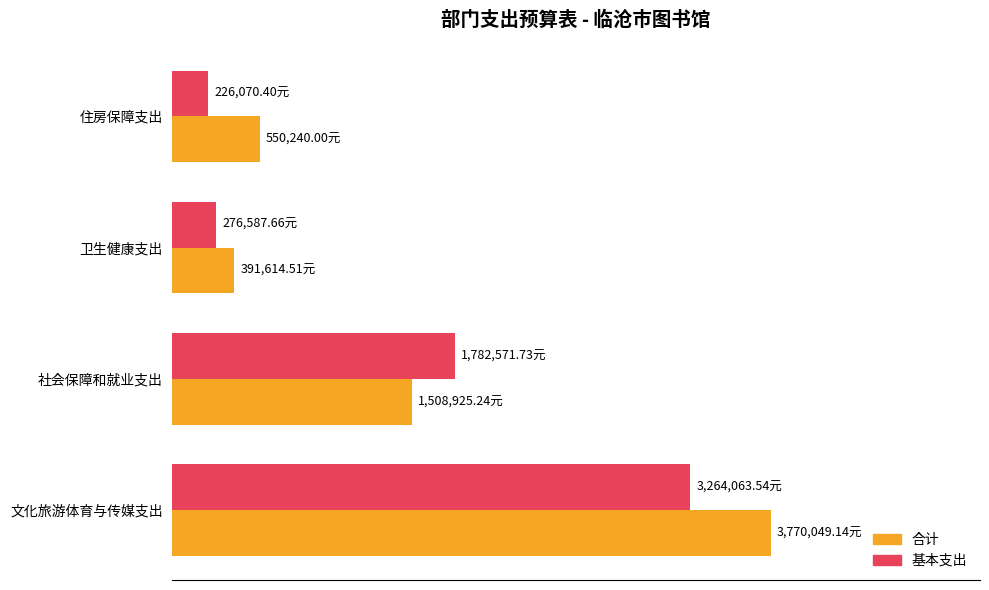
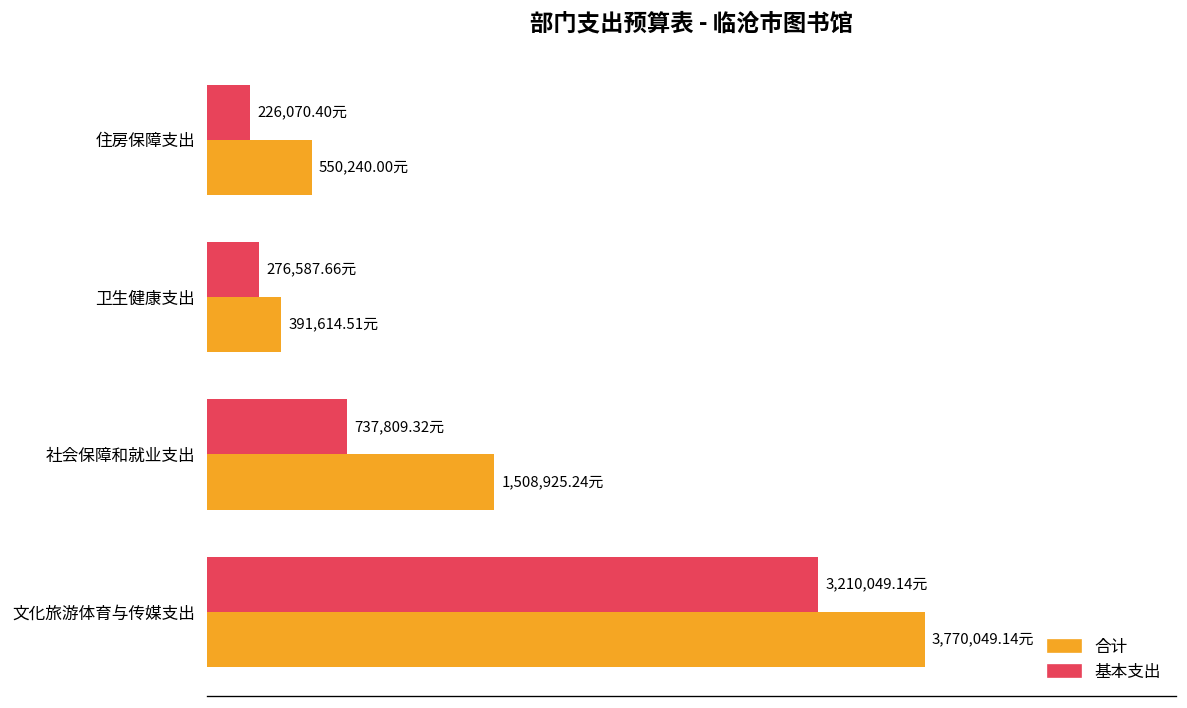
  {
    "合计": {
      "住房保障支出": "550,240.00元",
      "卫生健康支出": "391,614.51元",
      "社会保障和就业支出": "1,508,925.24元",
      "文化旅游体育与传媒支出": "3,770,049.14元"
    },
    "基本支出": {
      "住房保障支出": "226,070.40元",
      "卫生健康支出": "276,587.66元",
-     "社会保障和就业支出": "1,782,571.73元",
-     "文化旅游体育与传媒支出": "3,264,063.54元"
+     "社会保障和就业支出": "737,809.32元",
+     "文化旅游体育与传媒支出": "3,210,049.14元"
    }
  }
